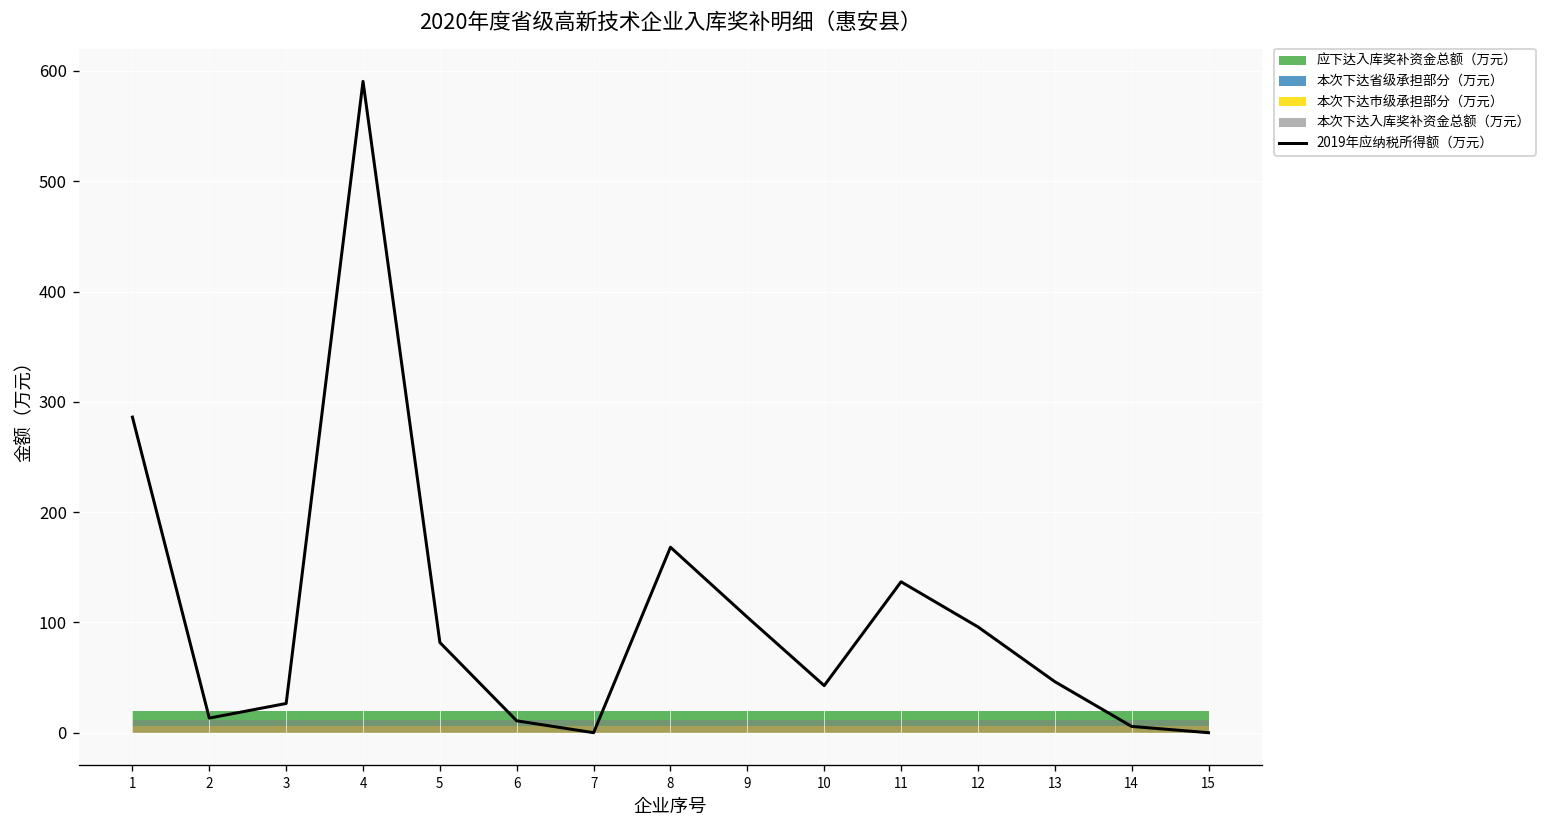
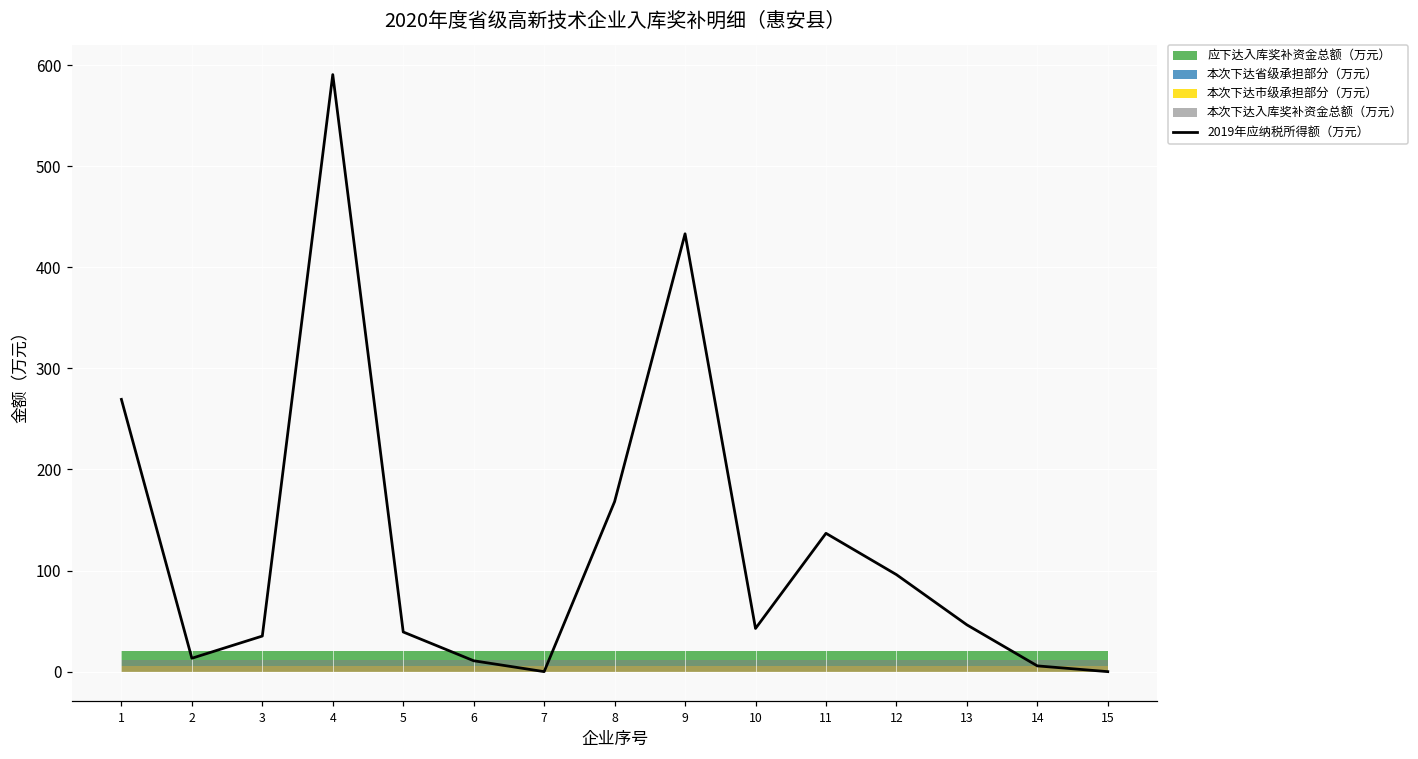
  {
    "2019年应纳税所得额（万元）": {
-     "1": 290,
-     "3": 30,
+     "1": 270,
+     "3": 40,
      "4": 590,
-     "5": 80,
+     "5": 40,
      "7": 0,
      "8": 170,
-     "9": 100,
+     "9": 430,
      "10": 40,
      "11": 140,
      "12": 100,
      "13": 50,
      "15": 0
    },
    "应下达入库奖补资金总额（万元）": {
      "1": 20,
      "2": 20,
      "3": 20,
      "4": 20,
      "5": 20,
      "6": 20,
      "7": 20,
      "8": 20,
      "9": 20,
      "10": 20,
      "11": 20,
      "12": 20,
      "13": 20,
      "14": 20,
      "15": 20
    },
    "本次下达市级承担部分（万元）": {
      "1": 10,
      "2": 10,
      "3": 10,
      "4": 10,
      "5": 10,
      "6": 10,
      "7": 10,
      "8": 10,
      "9": 10,
      "10": 10,
      "11": 10,
      "12": 10,
      "13": 10,
      "15": 10
    },
    "本次下达入库奖补资金总额（万元）": {
      "1": 10,
      "3": 10,
      "4": 10,
      "5": 10,
      "7": 10,
      "8": 10,
      "9": 10,
      "10": 10,
      "11": 10,
      "12": 10,
      "13": 10,
      "14": 10,
      "15": 10
    }
  }
